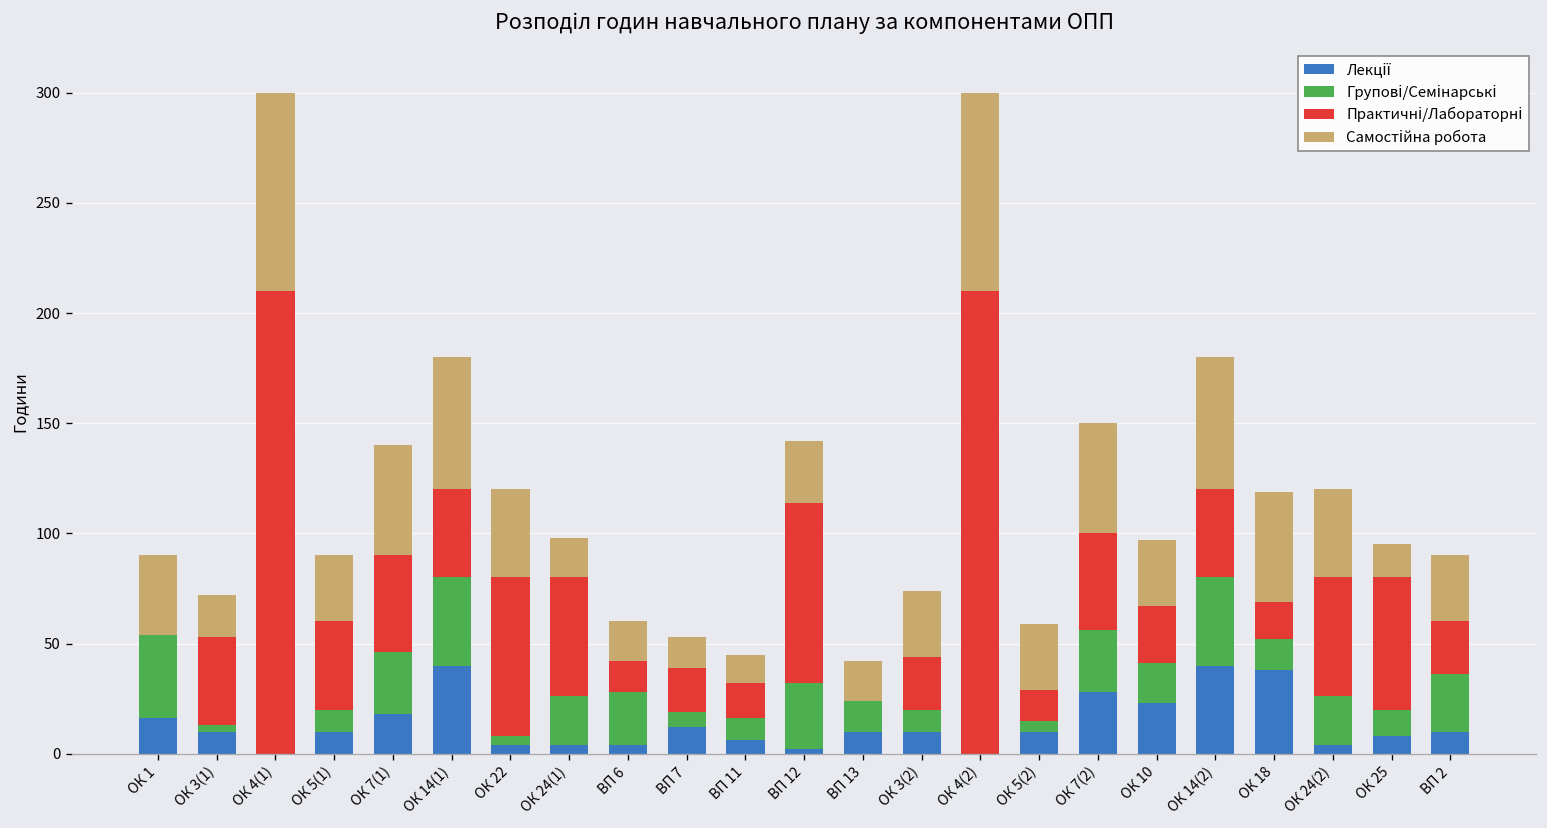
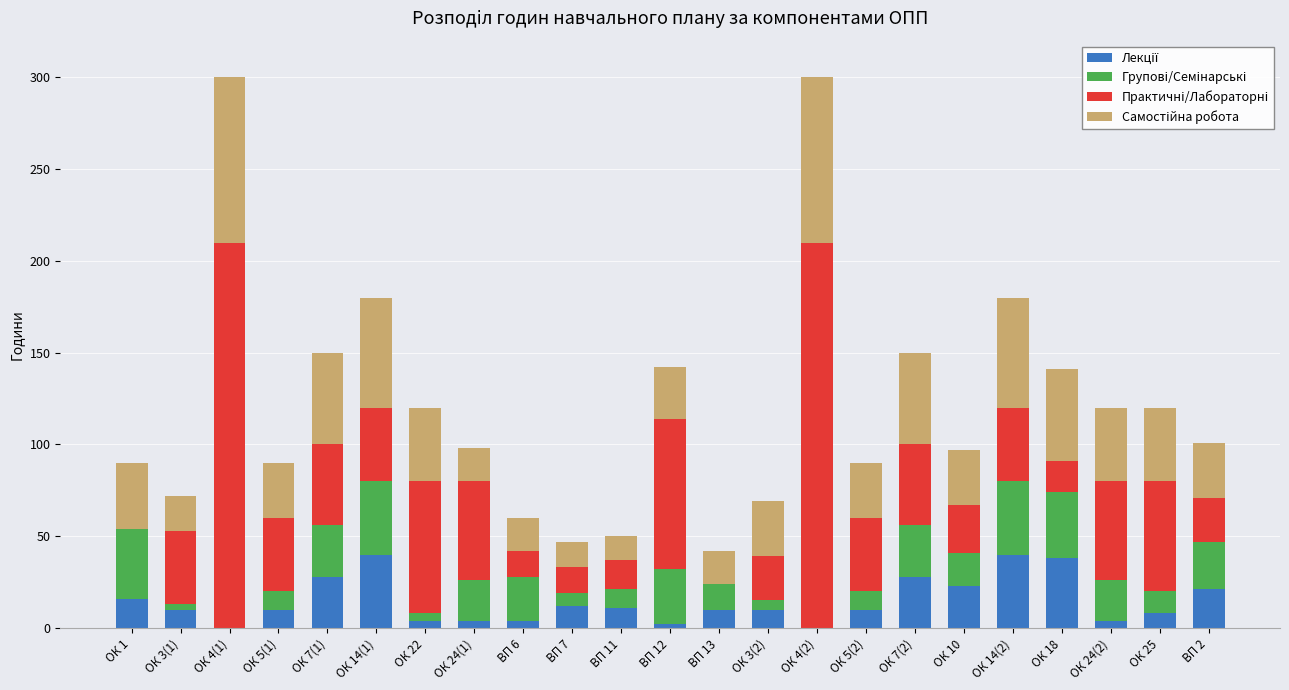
  {
    "Лекції": {
      "ОК 1": 16,
      "ОК 3(1)": 10,
      "ОК 4(1)": 0,
      "ОК 5(1)": 10,
-     "ОК 7(1)": 18,
+     "ОК 7(1)": 28,
      "ОК 14(1)": 40,
      "ОК 22": 4,
      "ОК 24(1)": 4,
      "ВП 6": 4,
      "ВП 7": 12,
-     "ВП 11": 6,
+     "ВП 11": 11,
      "ВП 12": 2,
      "ВП 13": 10,
      "ОК 3(2)": 10,
      "ОК 4(2)": 0,
      "ОК 5(2)": 10,
      "ОК 7(2)": 28,
      "ОК 10": 23,
      "ОК 14(2)": 40,
      "ОК 18": 38,
      "ОК 24(2)": 4,
      "ОК 25": 8,
-     "ВП 2": 10
+     "ВП 2": 21
    },
    "Групові/Семінарські": {
      "ОК 1": 38,
      "ОК 3(1)": 3,
      "ОК 4(1)": 0,
      "ОК 5(1)": 10,
      "ОК 7(1)": 28,
      "ОК 14(1)": 40,
      "ОК 22": 4,
      "ОК 24(1)": 22,
      "ВП 6": 24,
      "ВП 7": 7,
      "ВП 11": 10,
      "ВП 12": 30,
      "ВП 13": 14,
-     "ОК 3(2)": 10,
+     "ОК 3(2)": 5,
      "ОК 4(2)": 0,
-     "ОК 5(2)": 5,
+     "ОК 5(2)": 10,
      "ОК 7(2)": 28,
      "ОК 10": 18,
      "ОК 14(2)": 40,
-     "ОК 18": 14,
+     "ОК 18": 36,
      "ОК 24(2)": 22,
      "ОК 25": 12,
      "ВП 2": 26
    },
    "Практичні/Лабораторні": {
      "ОК 1": 0,
      "ОК 3(1)": 40,
      "ОК 4(1)": 210,
      "ОК 5(1)": 40,
      "ОК 7(1)": 44,
      "ОК 14(1)": 40,
      "ОК 22": 72,
      "ОК 24(1)": 54,
      "ВП 6": 14,
-     "ВП 7": 20,
+     "ВП 7": 14,
      "ВП 11": 16,
      "ВП 12": 82,
      "ВП 13": 0,
      "ОК 3(2)": 24,
      "ОК 4(2)": 210,
-     "ОК 5(2)": 14,
+     "ОК 5(2)": 40,
      "ОК 7(2)": 44,
      "ОК 10": 26,
      "ОК 14(2)": 40,
      "ОК 18": 17,
      "ОК 24(2)": 54,
      "ОК 25": 60,
      "ВП 2": 24
    },
    "Самостійна робота": {
      "ОК 1": 36,
      "ОК 3(1)": 19,
      "ОК 4(1)": 90,
      "ОК 5(1)": 30,
      "ОК 7(1)": 50,
      "ОК 14(1)": 60,
      "ОК 22": 40,
      "ОК 24(1)": 18,
      "ВП 6": 18,
      "ВП 7": 14,
      "ВП 11": 13,
      "ВП 12": 28,
      "ВП 13": 18,
      "ОК 3(2)": 30,
      "ОК 4(2)": 90,
      "ОК 5(2)": 30,
      "ОК 7(2)": 50,
      "ОК 10": 30,
      "ОК 14(2)": 60,
      "ОК 18": 50,
      "ОК 24(2)": 40,
-     "ОК 25": 15,
+     "ОК 25": 40,
      "ВП 2": 30
    }
  }
